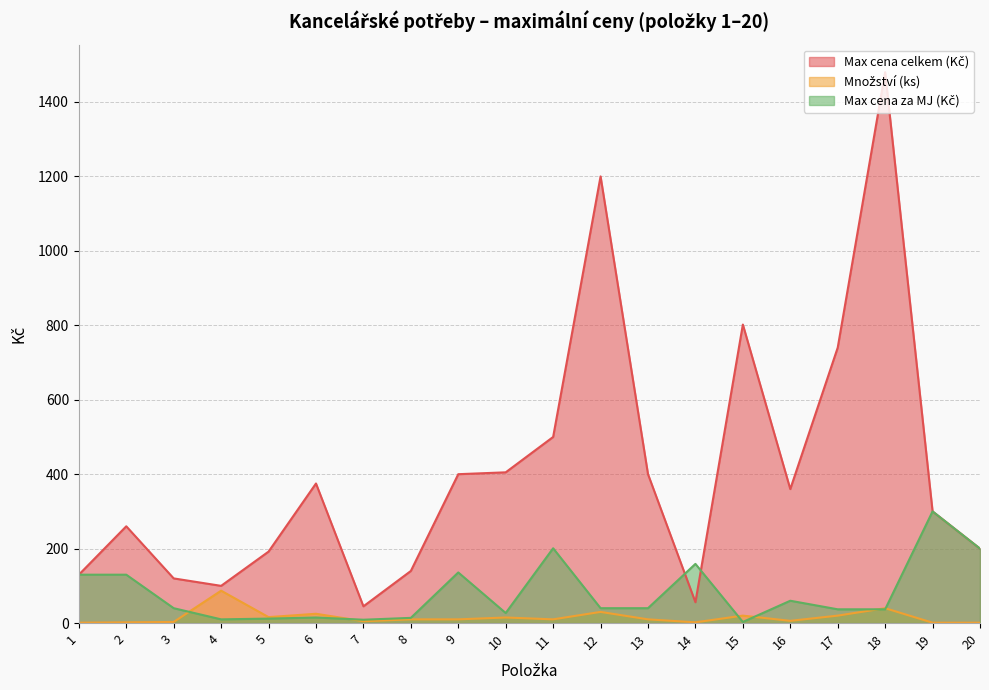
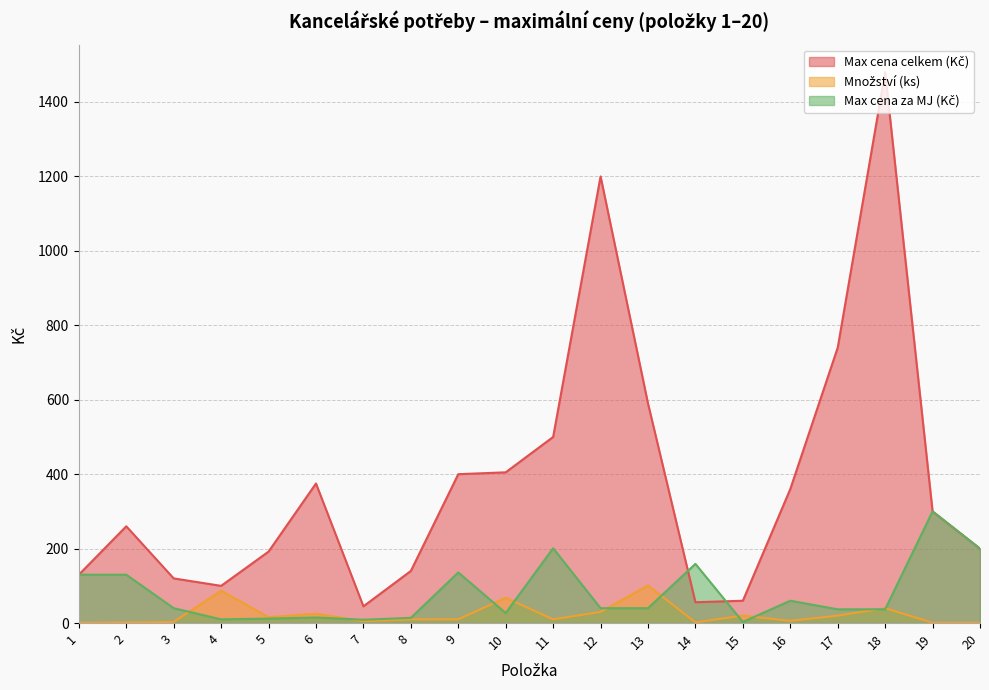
  {
    "Max cena celkem (Kč)": {
      "2": 260,
      "3": 120,
      "4": 100,
      "5": 190,
      "6": 380,
      "7": 50,
      "8": 140,
      "9": 400,
      "10": 410,
      "11": 500,
      "12": 1200,
-     "13": 400,
+     "13": 590,
      "14": 60,
-     "15": 800,
+     "15": 60,
      "16": 360,
      "17": 740
    },
    "Množství (ks)": {
      "1": 0,
      "2": 0,
      "3": 0,
      "4": 90,
      "6": 30,
      "9": 10,
-     "10": 20,
+     "10": 70,
      "11": 10,
      "12": 30,
-     "13": 10,
+     "13": 100,
      "14": 0,
      "15": 20,
      "16": 10,
      "17": 20,
      "19": 0,
      "20": 0
    },
    "Max cena za MJ (Kč)": {
      "2": 130,
      "3": 40,
      "4": 10,
      "6": 20,
      "9": 140,
      "10": 30,
      "11": 200,
      "12": 40,
      "13": 40,
      "14": 160,
      "15": 0,
      "16": 60,
      "17": 40
    }
  }
